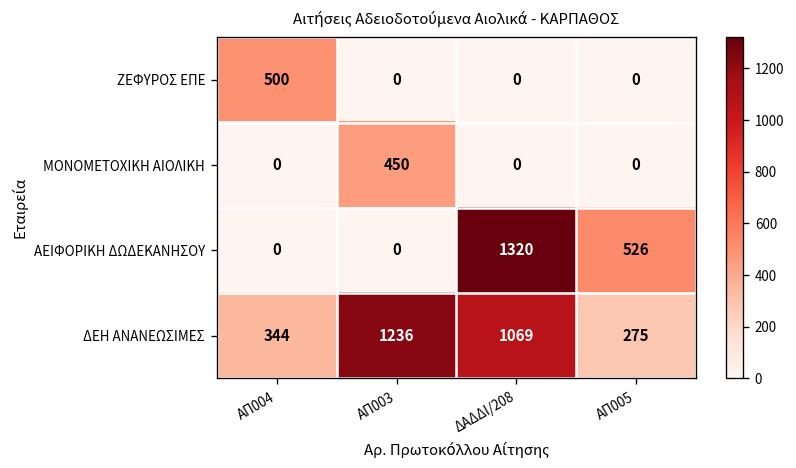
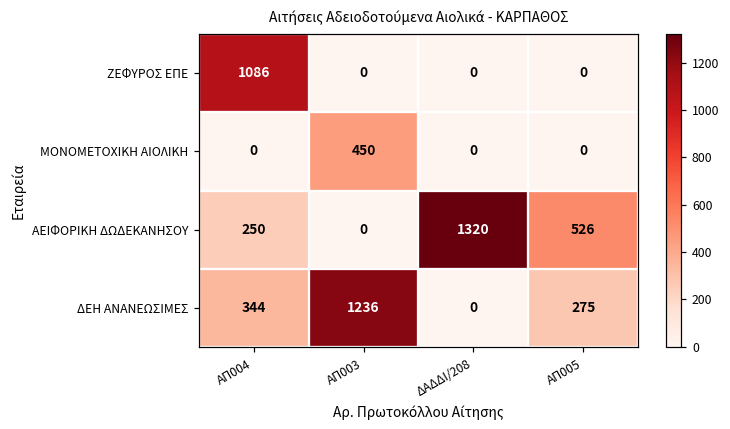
  {
    "ΖΕΦΥΡΟΣ ΕΠΕ": {
-     "ΑΠ004": 500,
+     "ΑΠ004": 1086,
      "ΑΠ003": 0,
      "ΔΑΔΔΙ/208": 0,
      "ΑΠ005": 0
    },
    "ΜΟΝΟΜΕΤΟΧΙΚΗ ΑΙΟΛΙΚΗ": {
      "ΑΠ004": 0,
      "ΑΠ003": 450,
      "ΔΑΔΔΙ/208": 0,
      "ΑΠ005": 0
    },
    "ΑΕΙΦΟΡΙΚΗ ΔΩΔΕΚΑΝΗΣΟΥ": {
-     "ΑΠ004": 0,
+     "ΑΠ004": 250,
      "ΑΠ003": 0,
      "ΔΑΔΔΙ/208": 1320,
      "ΑΠ005": 526
    },
    "ΔΕΗ ΑΝΑΝΕΩΣΙΜΕΣ": {
      "ΑΠ004": 344,
      "ΑΠ003": 1236,
-     "ΔΑΔΔΙ/208": 1069,
+     "ΔΑΔΔΙ/208": 0,
      "ΑΠ005": 275
    }
  }
